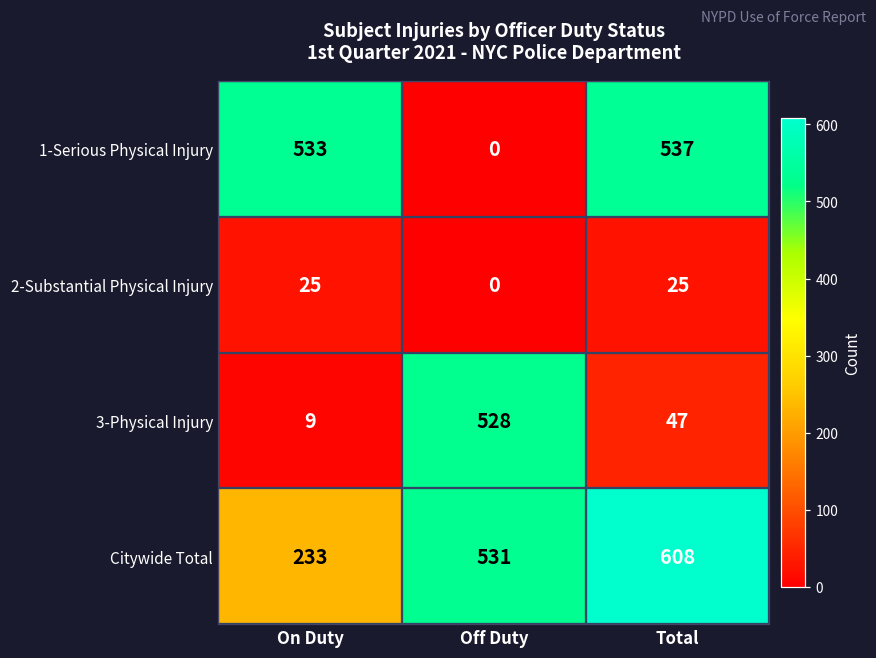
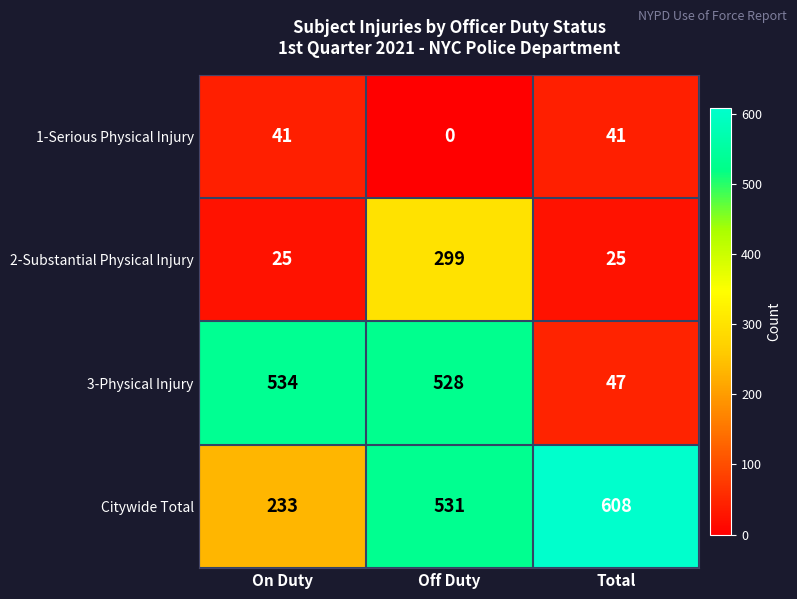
  {
    "1-Serious Physical Injury": {
-     "On Duty": 533,
+     "On Duty": 41,
      "Off Duty": 0,
-     "Total": 537
+     "Total": 41
    },
    "2-Substantial Physical Injury": {
      "On Duty": 25,
-     "Off Duty": 0,
+     "Off Duty": 299,
      "Total": 25
    },
    "3-Physical Injury": {
-     "On Duty": 9,
+     "On Duty": 534,
      "Off Duty": 528,
      "Total": 47
    },
    "Citywide Total": {
      "On Duty": 233,
      "Off Duty": 531,
      "Total": 608
    }
  }
